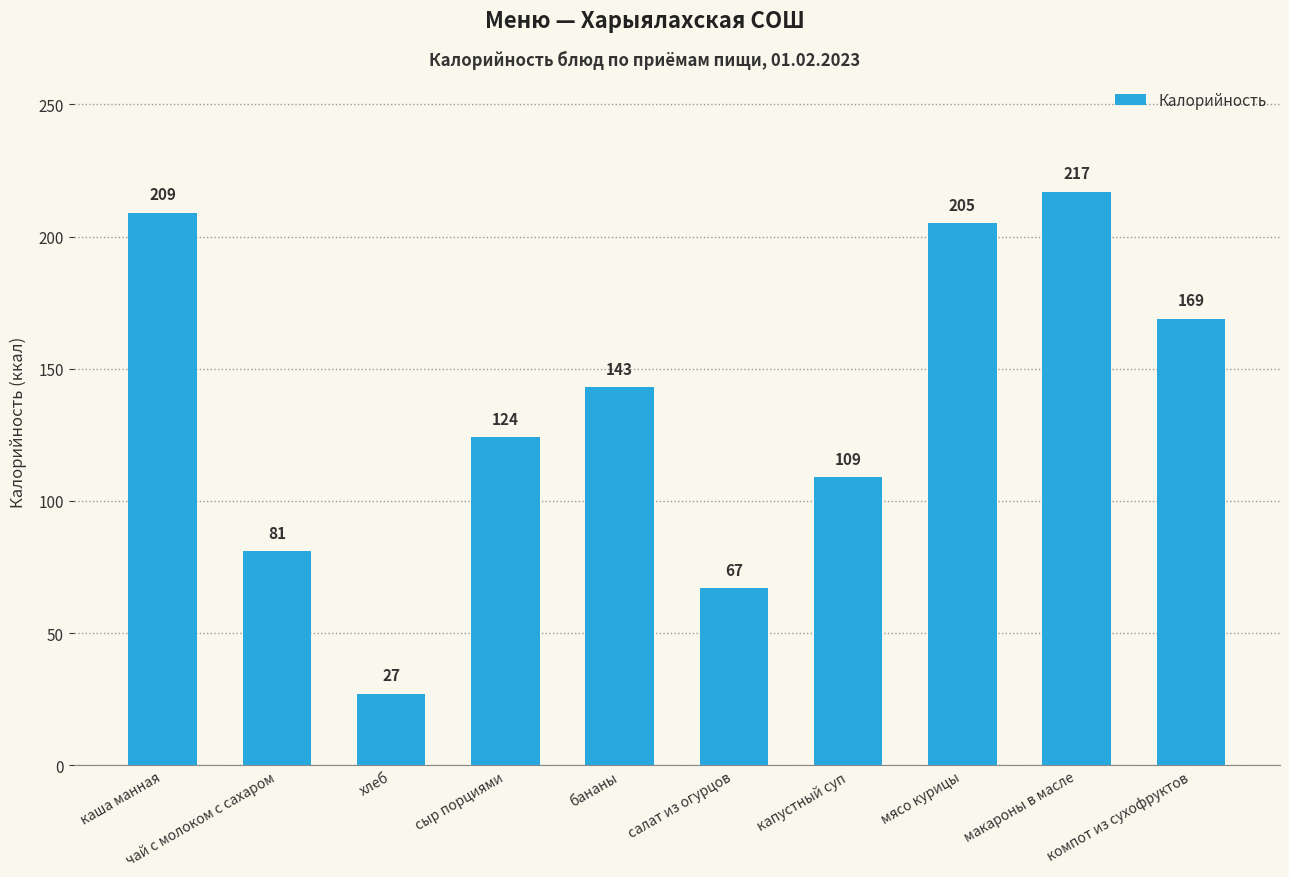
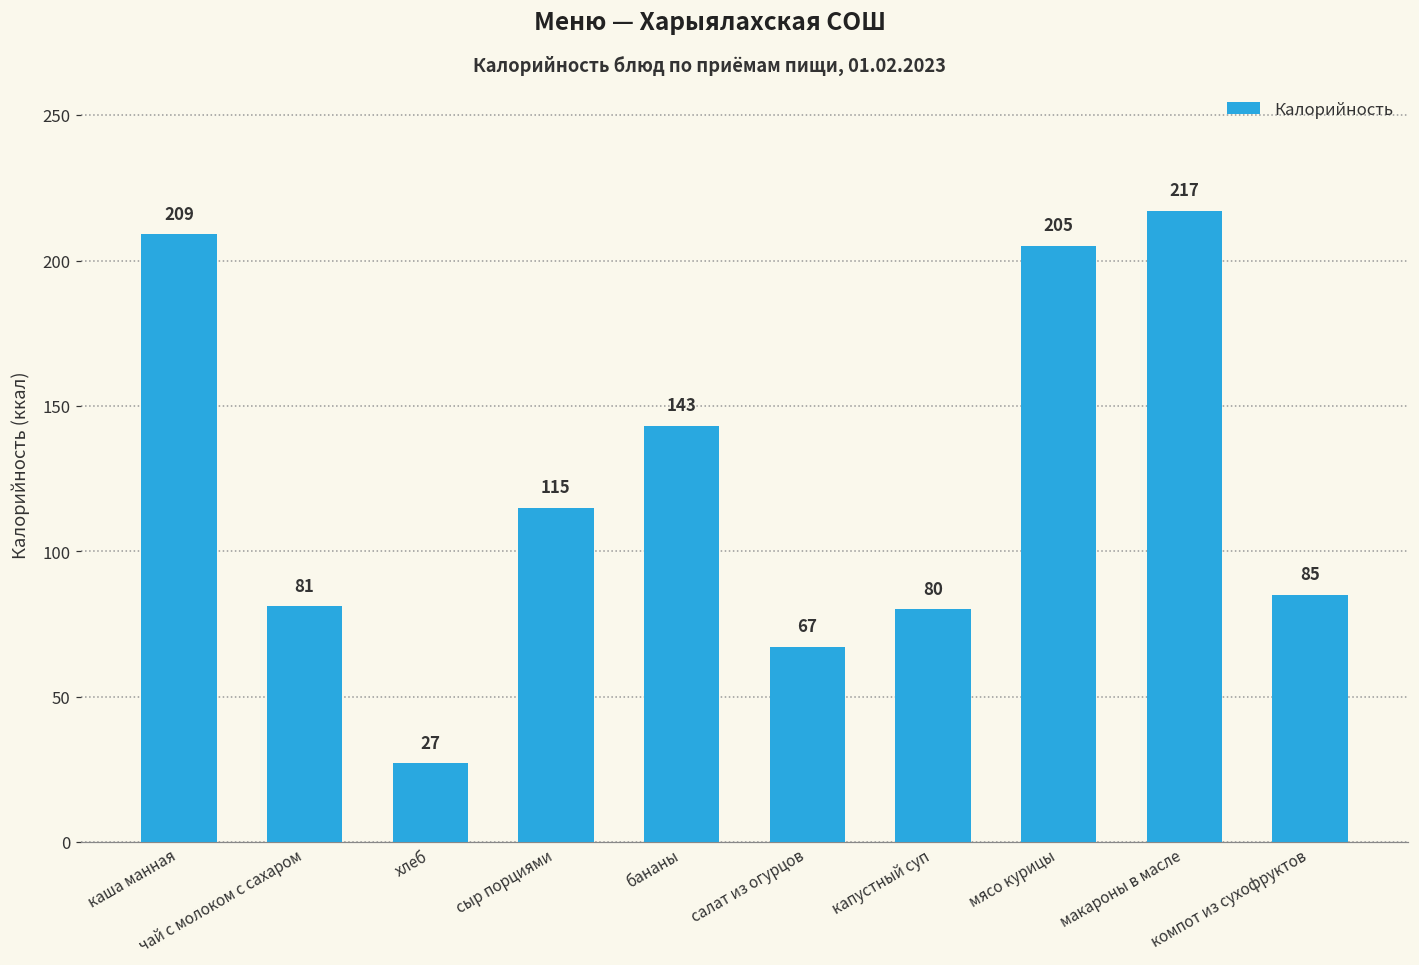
  {
    "каша манная": 209,
    "чай с молоком с сахаром": 81,
    "хлеб": 27,
-   "сыр порциями": 124,
+   "сыр порциями": 115,
    "бананы": 143,
    "салат из огурцов": 67,
-   "капустный суп": 109,
+   "капустный суп": 80,
    "мясо курицы": 205,
    "макароны в масле": 217,
-   "компот из сухофруктов": 169
+   "компот из сухофруктов": 85
  }
